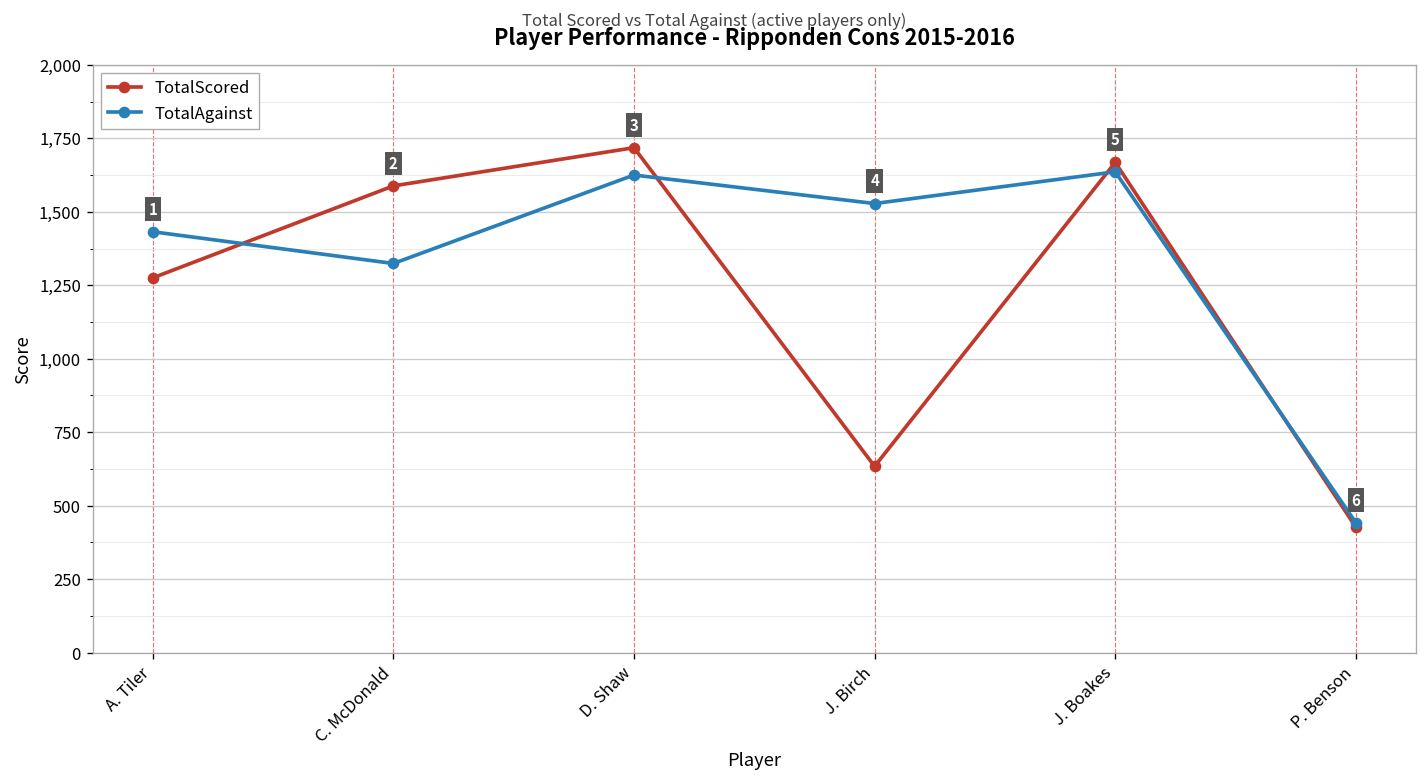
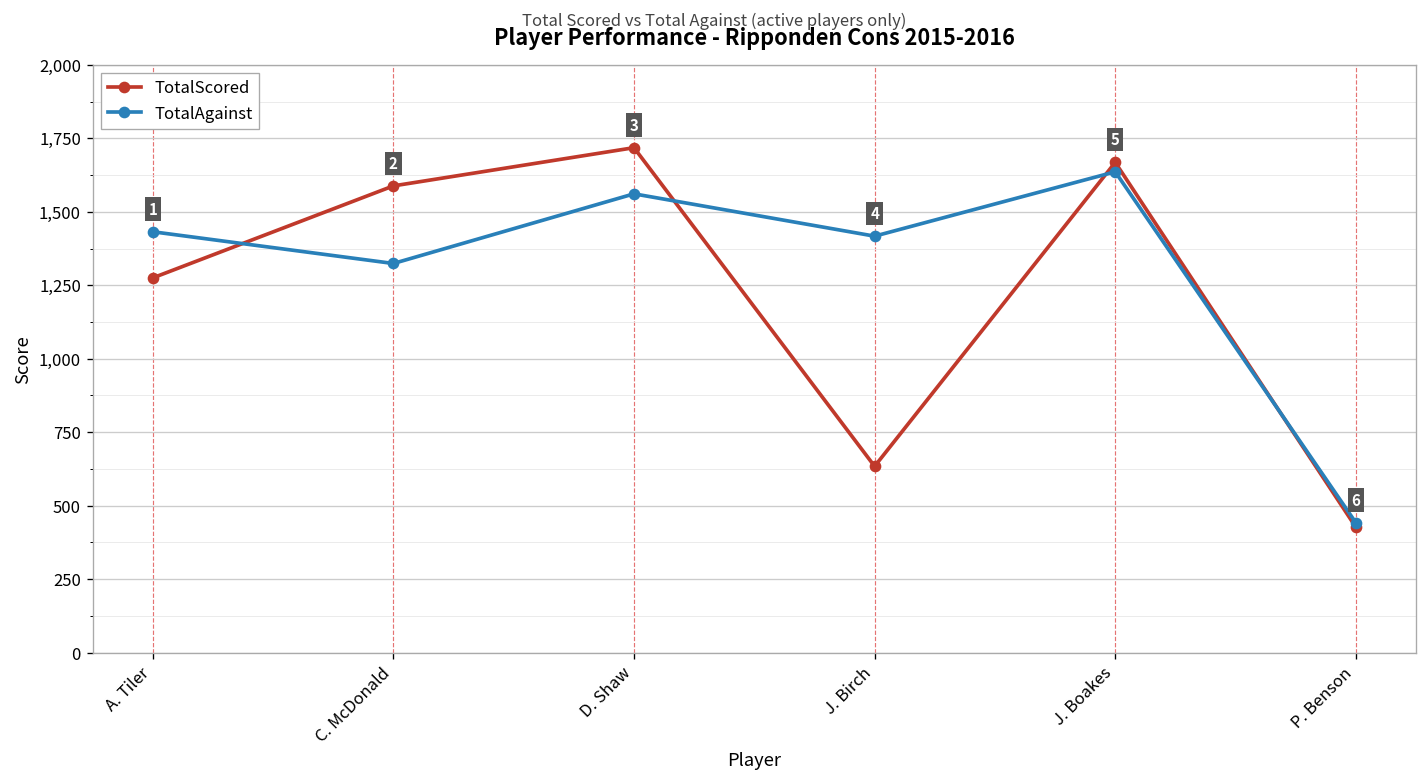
  {
    "TotalScored": {
      "A. Tiler": "1,280",
      "J. Birch": "630",
      "P. Benson": "430"
    },
    "TotalAgainst": {
      "C. McDonald": "1,320",
-     "D. Shaw": "1,630",
-     "J. Birch": "1,530",
+     "D. Shaw": "1,560",
+     "J. Birch": "1,420",
      "J. Boakes": "1,640"
    }
  }
